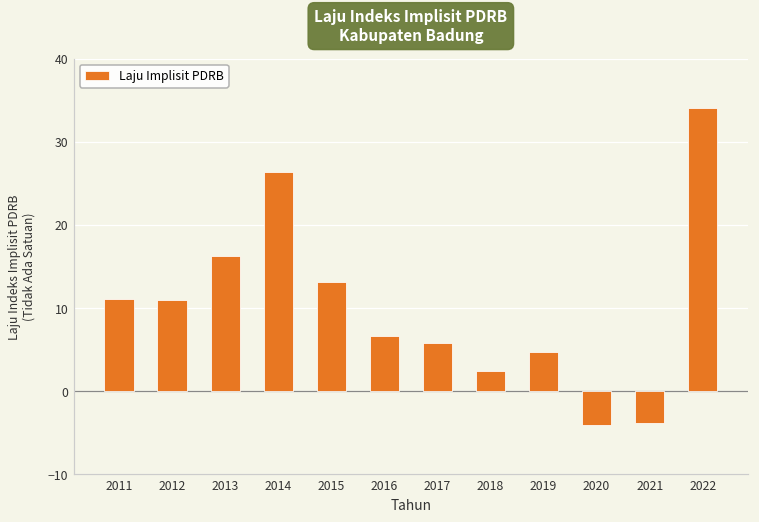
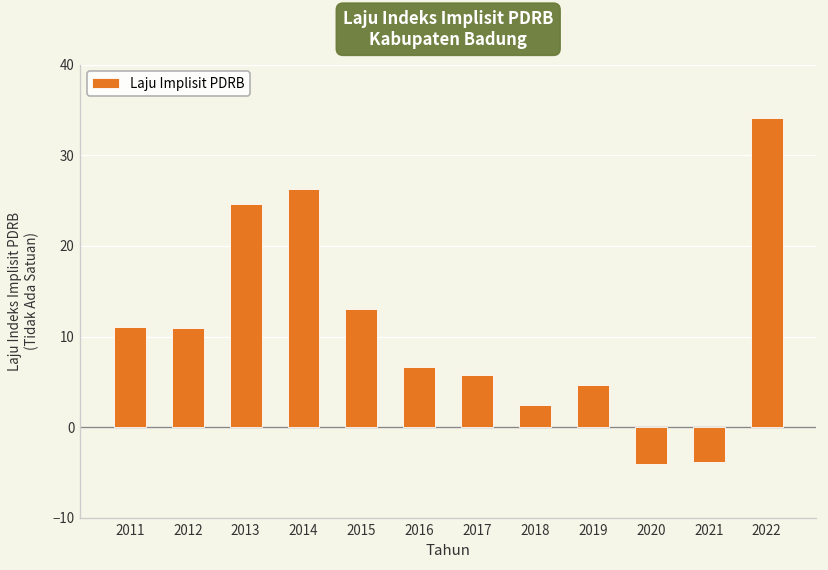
  {
    "2011": 11,
    "2012": 11,
-   "2013": 16,
+   "2013": 25,
    "2014": 26,
    "2015": 13,
    "2016": 7,
    "2017": 6,
    "2018": 2,
    "2019": 5,
    "2020": -4,
    "2021": -4,
    "2022": 34
  }
